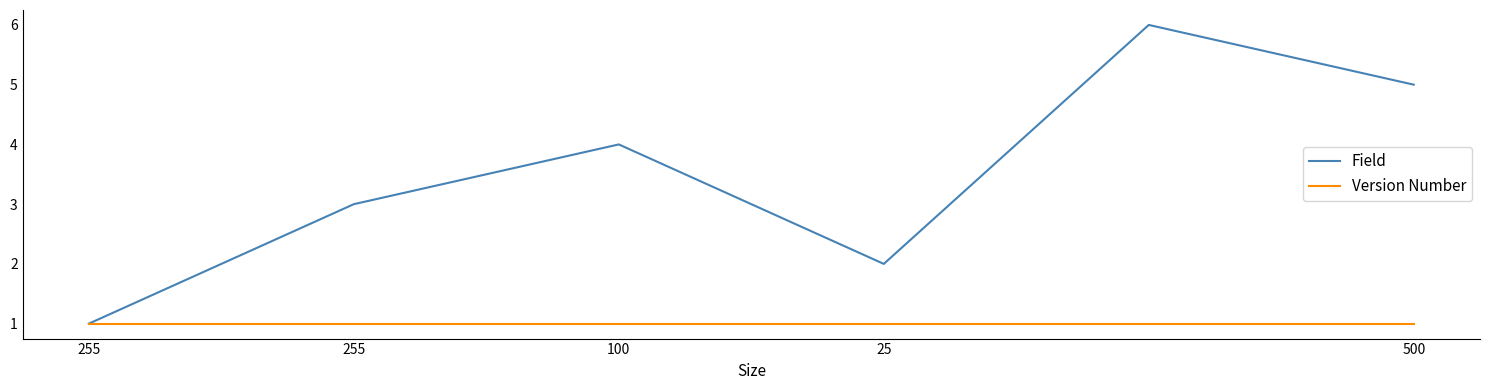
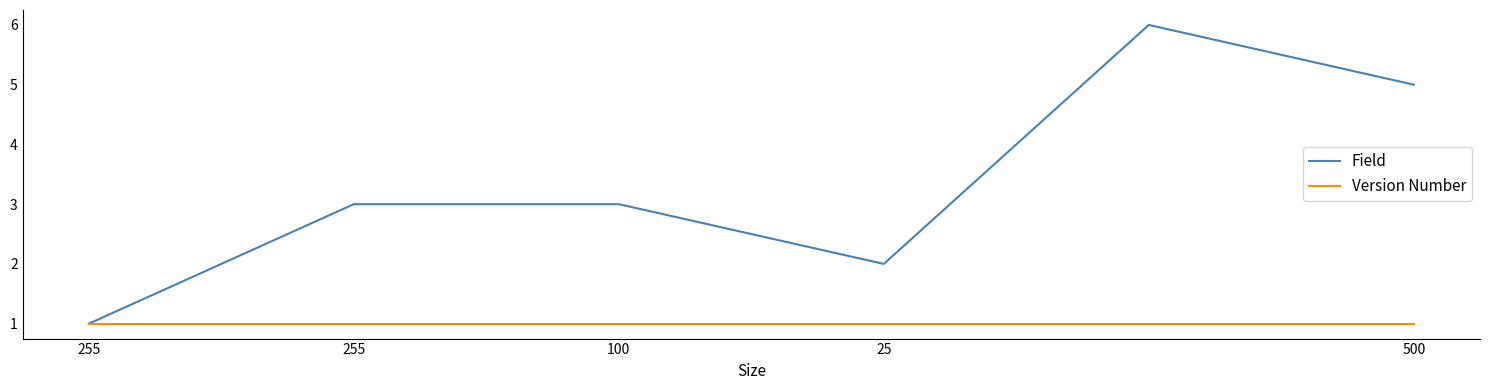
  {
    "Field": {
-     "100": 4,
+     "100": 3,
      "25": 2,
      "500": 5
    },
    "Version Number": {
      "100": 1,
      "25": 1,
      "500": 1
    }
  }
